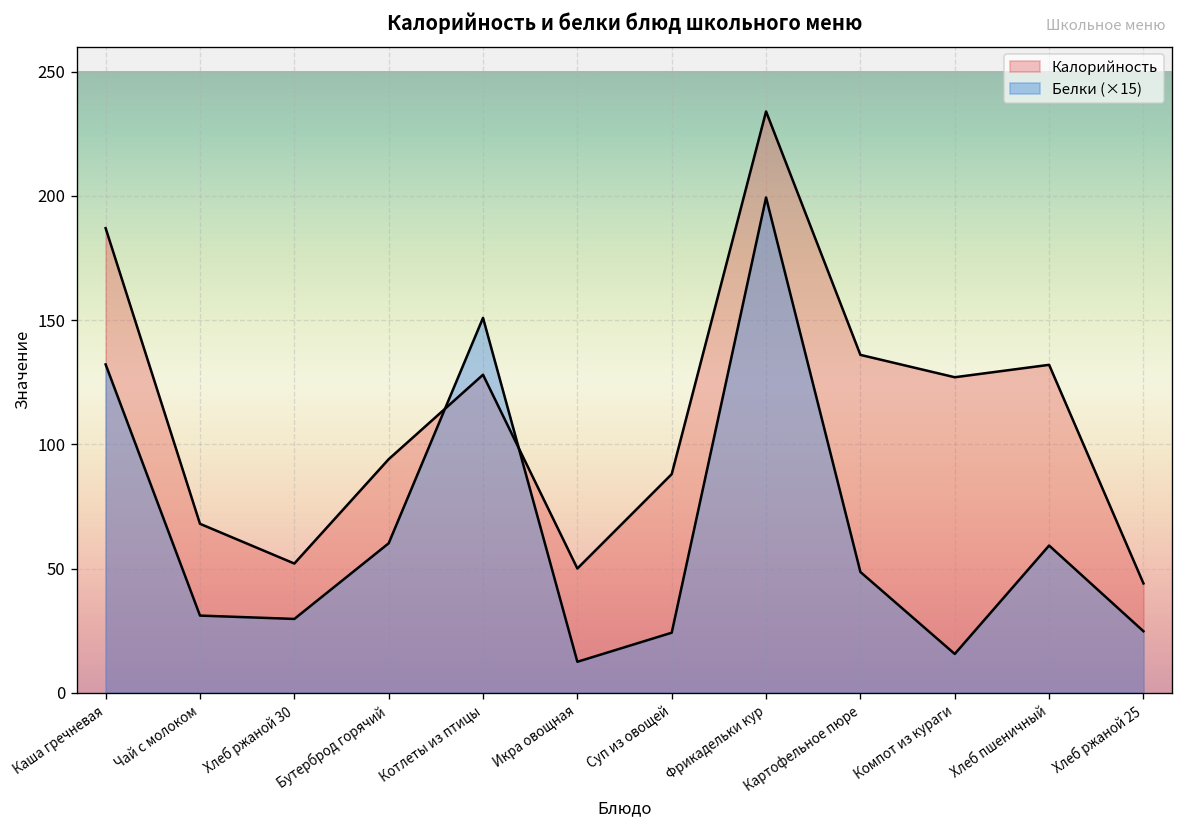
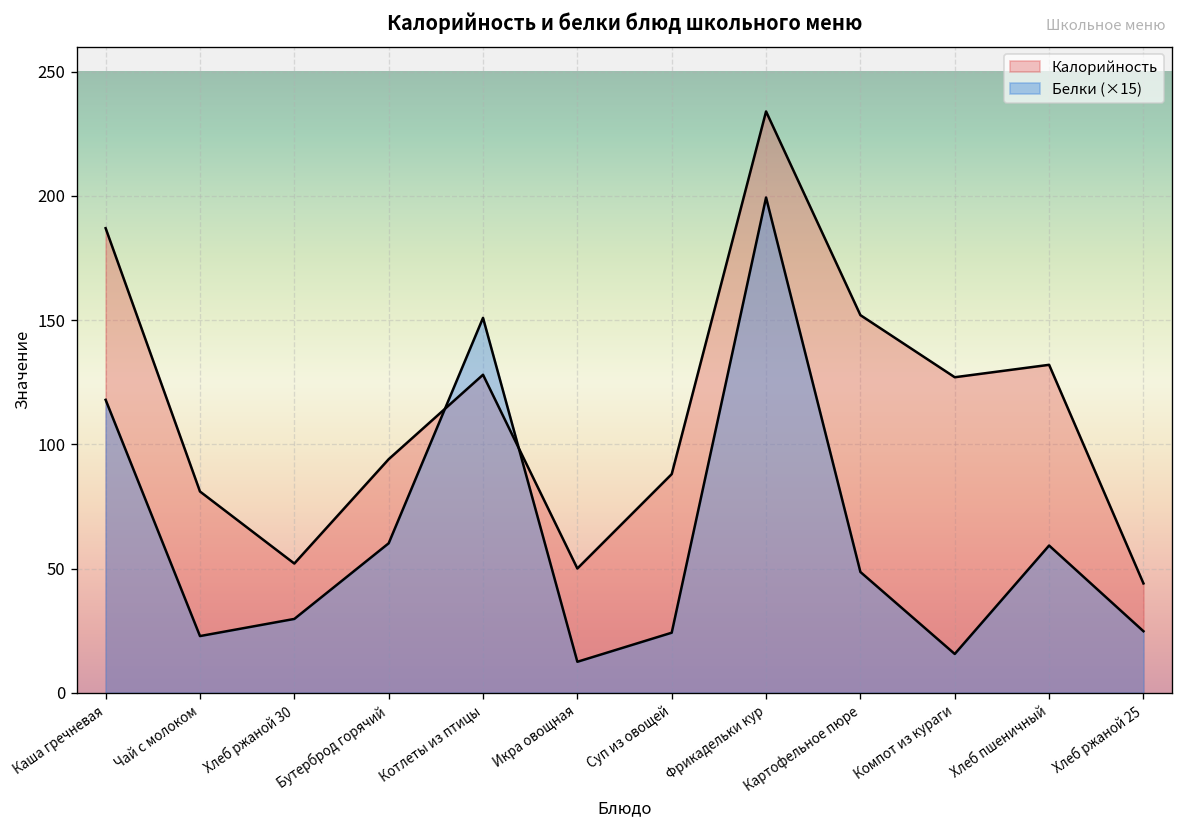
  {
    "Калорийность": {
      "Каша гречневая": 187,
-     "Чай с молоком": 68,
+     "Чай с молоком": 81,
      "Хлеб ржаной 30": 52,
      "Бутерброд горячий": 94,
      "Котлеты из птицы": 128,
      "Икра овощная": 50,
      "Суп из овощей": 88,
      "Фрикадельки кур": 234,
-     "Картофельное пюре": 136,
+     "Картофельное пюре": 152,
      "Компот из кураги": 127,
      "Хлеб пшеничный": 132,
      "Хлеб ржаной 25": 44
    },
    "Белки (×15)": {
-     "Каша гречневая": 132,
-     "Чай с молоком": 31,
+     "Каша гречневая": 118,
+     "Чай с молоком": 23,
      "Хлеб ржаной 30": 30,
      "Бутерброд горячий": 60,
      "Котлеты из птицы": 151,
      "Икра овощная": 12,
      "Суп из овощей": 24,
      "Фрикадельки кур": 199,
      "Картофельное пюре": 49,
      "Компот из кураги": 16,
      "Хлеб пшеничный": 59,
      "Хлеб ржаной 25": 25
    }
  }
